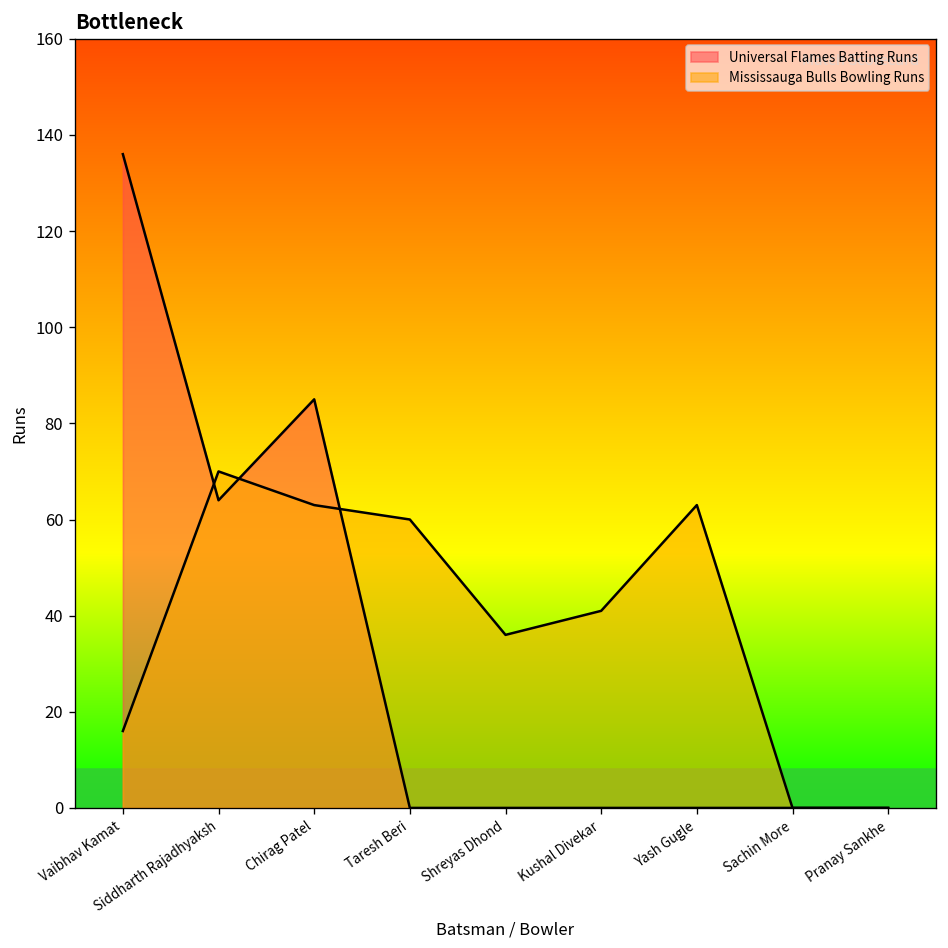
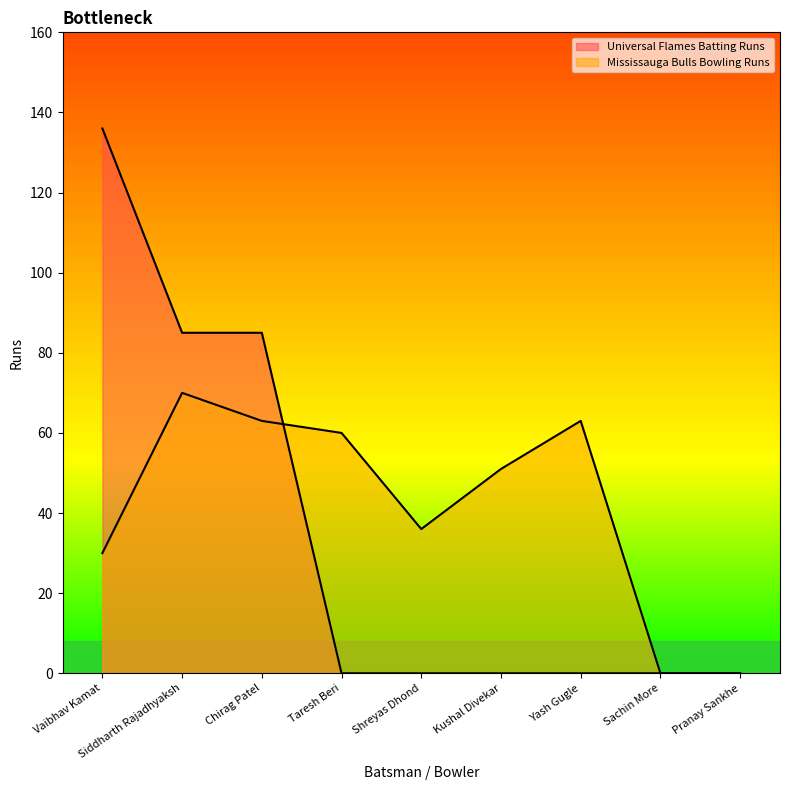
  {
    "Universal Flames Batting Runs": {
      "Vaibhav Kamat": 136,
-     "Siddharth Rajadhyaksh": 64,
+     "Siddharth Rajadhyaksh": 85,
      "Chirag Patel": 85
    },
    "Mississauga Bulls Bowling Runs": {
-     "Vaibhav Kamat": 16,
+     "Vaibhav Kamat": 30,
      "Siddharth Rajadhyaksh": 70,
      "Chirag Patel": 63,
      "Taresh Beri": 60,
      "Shreyas Dhond": 36,
-     "Kushal Divekar": 41,
+     "Kushal Divekar": 51,
      "Yash Gugle": 63
    }
  }
